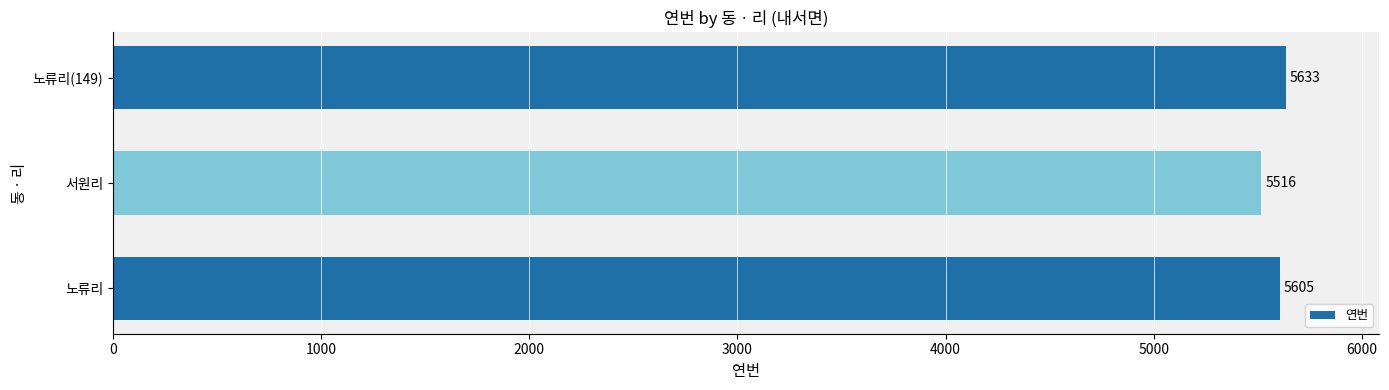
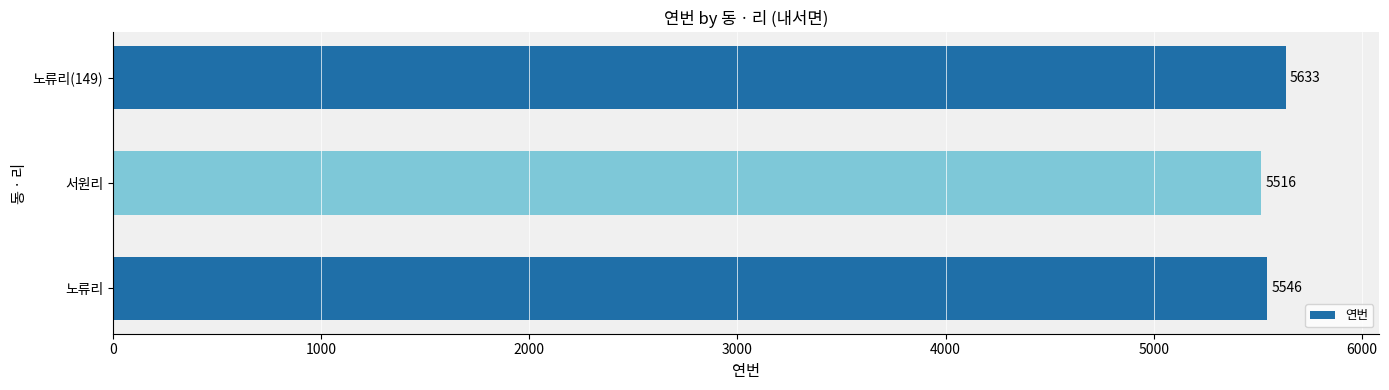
  {
    "노류리(149)": 5633,
    "서원리": 5516,
-   "노류리": 5605
+   "노류리": 5546
  }
